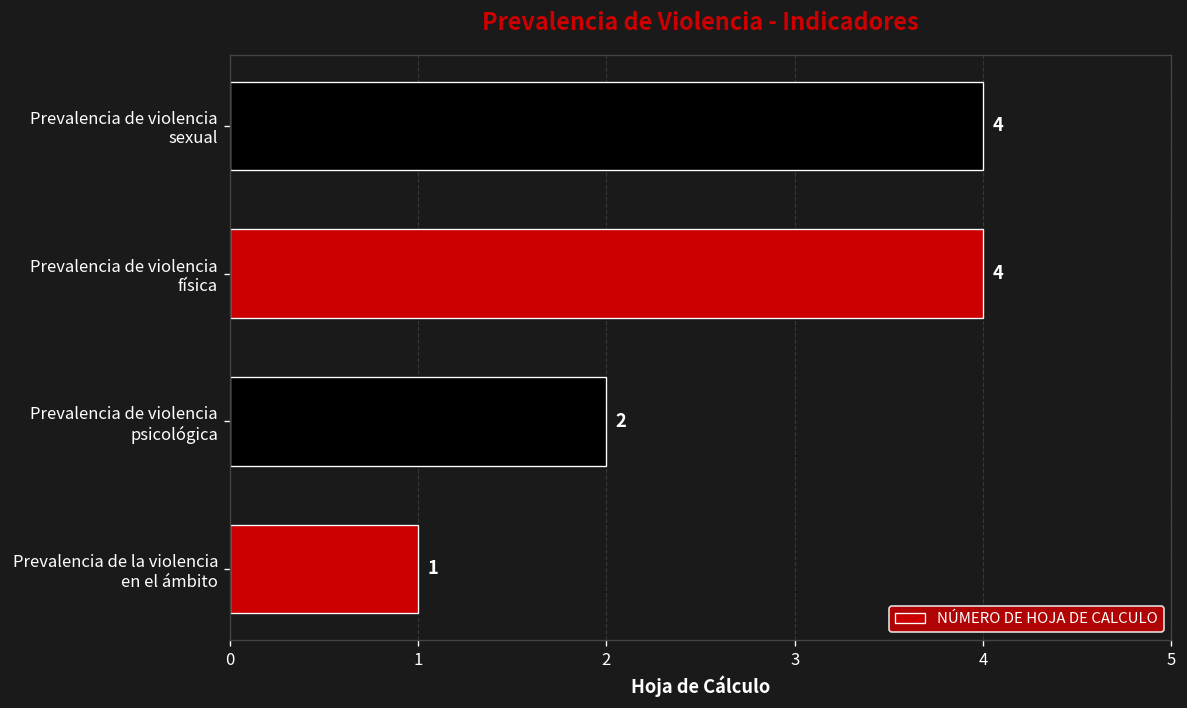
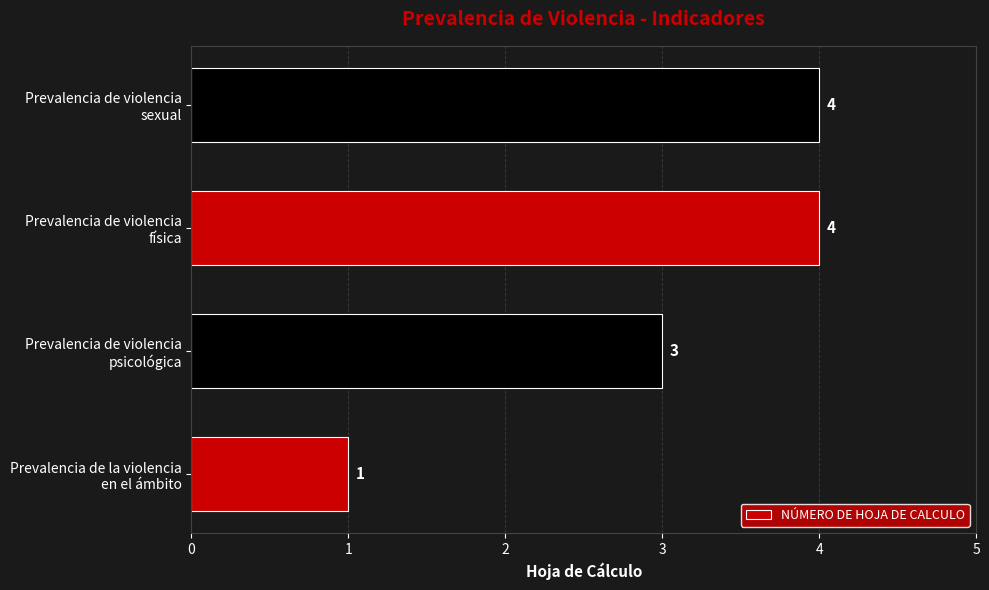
  {
    "Prevalencia de violencia sexual": 4,
    "Prevalencia de violencia física": 4,
-   "Prevalencia de violencia psicológica": 2,
+   "Prevalencia de violencia psicológica": 3,
    "Prevalencia de la violencia en el ámbito": 1
  }
